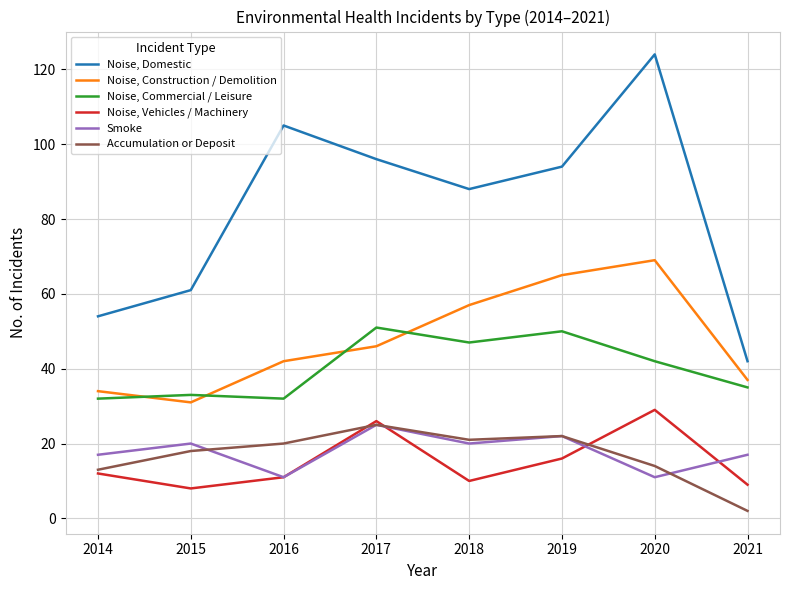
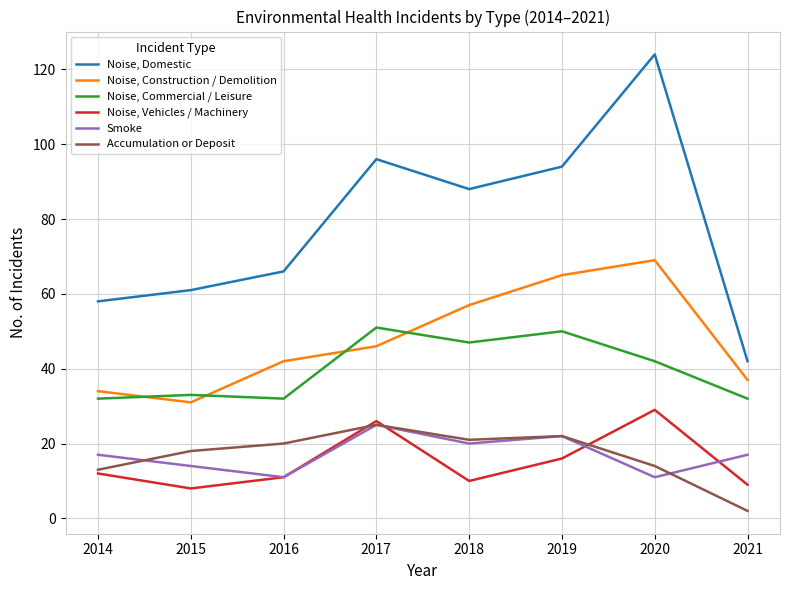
  {
    "Noise, Domestic": {
-     "2014": 54,
+     "2014": 58,
      "2015": 61,
-     "2016": 105,
+     "2016": 66,
      "2017": 96,
      "2018": 88,
      "2019": 94,
      "2020": 124,
      "2021": 42
    },
    "Noise, Construction / Demolition": {
      "2014": 34,
      "2015": 31,
      "2016": 42,
      "2017": 46,
      "2018": 57,
      "2019": 65,
      "2020": 69,
      "2021": 37
    },
    "Noise, Commercial / Leisure": {
      "2014": 32,
      "2015": 33,
      "2016": 32,
      "2017": 51,
      "2018": 47,
      "2019": 50,
      "2020": 42,
-     "2021": 35
+     "2021": 32
    },
    "Noise, Vehicles / Machinery": {
      "2014": 12,
      "2015": 8,
      "2017": 26,
      "2018": 10,
      "2019": 16,
      "2020": 29,
      "2021": 9
    },
    "Smoke": {
      "2014": 17,
-     "2015": 20,
+     "2015": 14,
      "2018": 20,
      "2020": 11,
      "2021": 17
    },
    "Accumulation or Deposit": {
      "2014": 13,
      "2015": 18,
      "2016": 20,
      "2018": 21,
      "2020": 14,
      "2021": 2
    }
  }
